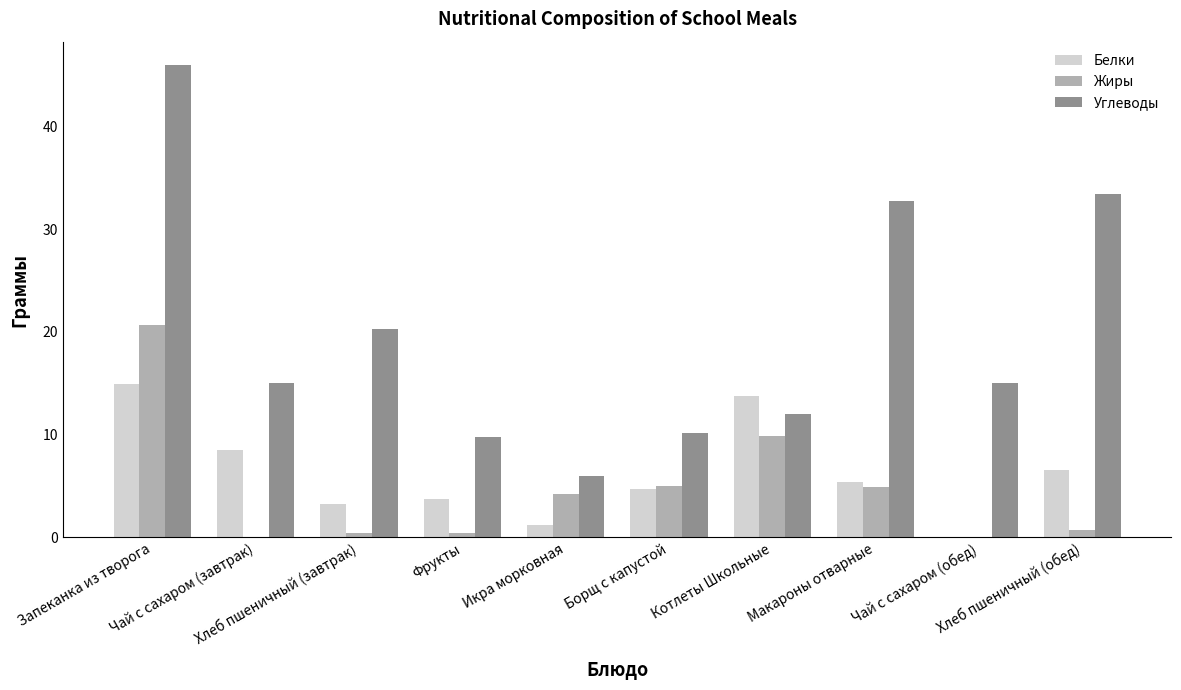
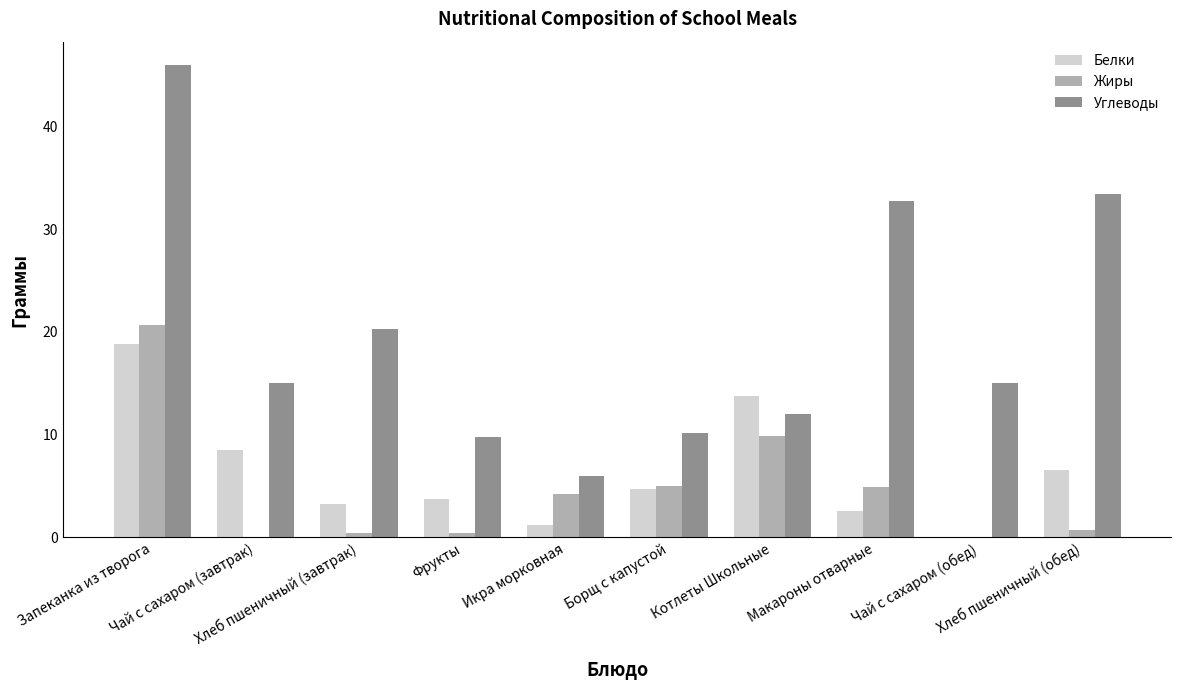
  {
    "Белки": {
-     "Запеканка из творога": 15.0,
+     "Запеканка из творога": 18.8,
      "Чай с сахаром (завтрак)": 8.5,
      "Хлеб пшеничный (завтрак)": 3.2,
      "Фрукты": 3.7,
      "Икра морковная": 1.2,
      "Борщ с капустой": 4.7,
      "Котлеты Школьные": 13.8,
-     "Макароны отварные": 5.4,
+     "Макароны отварные": 2.6,
      "Хлеб пшеничный (обед)": 6.5
    }
  }
